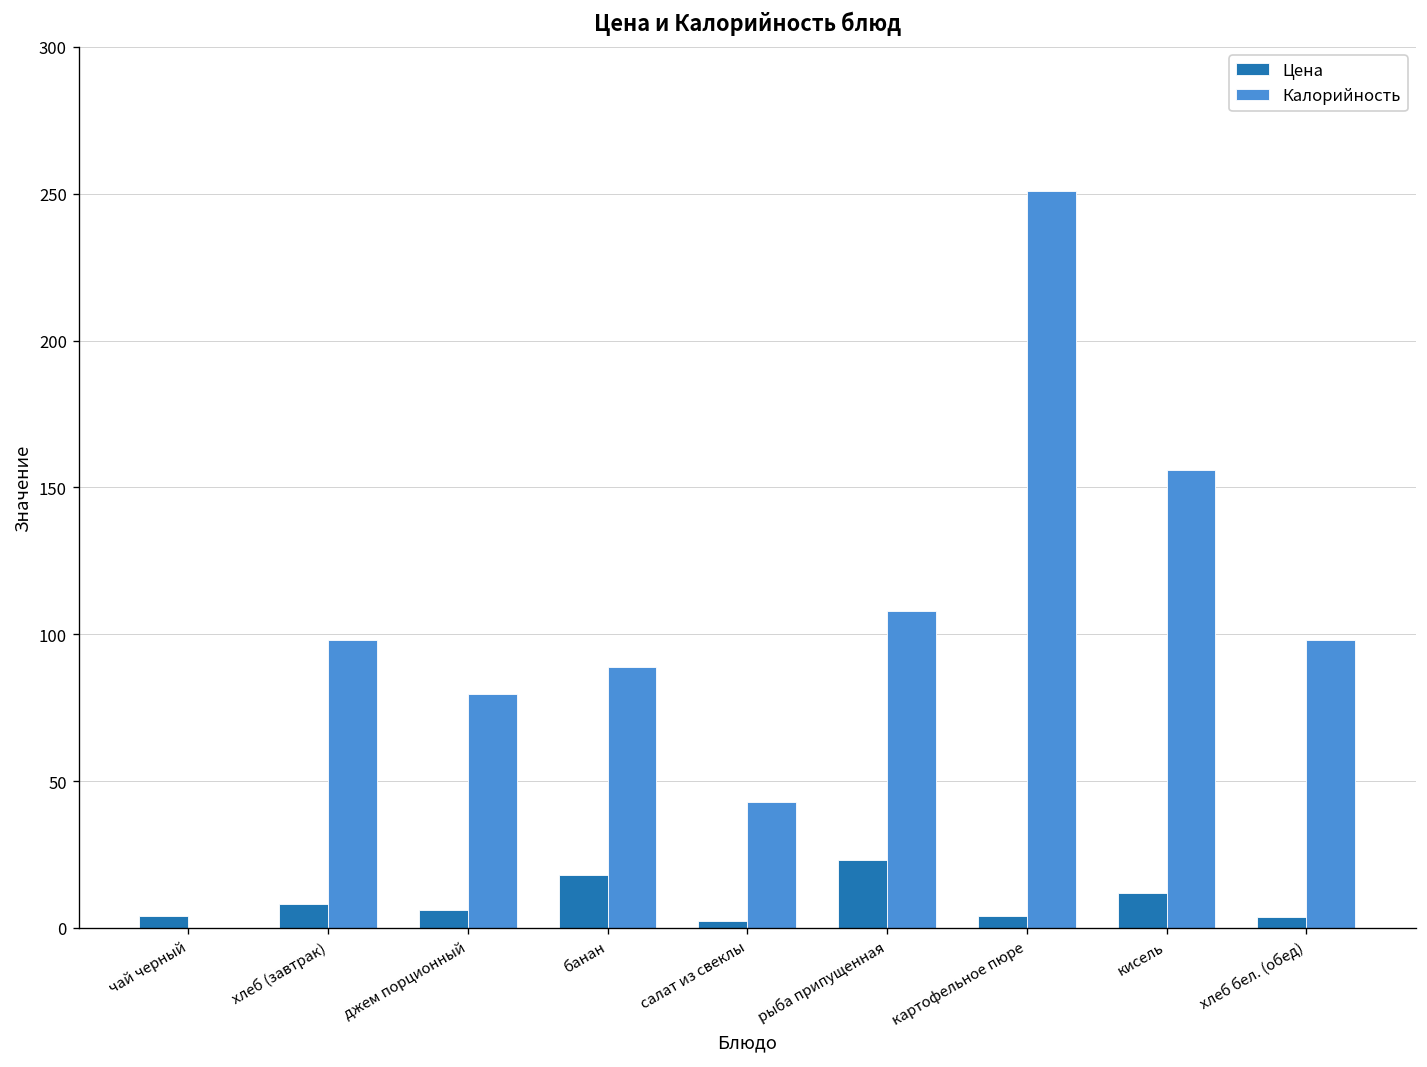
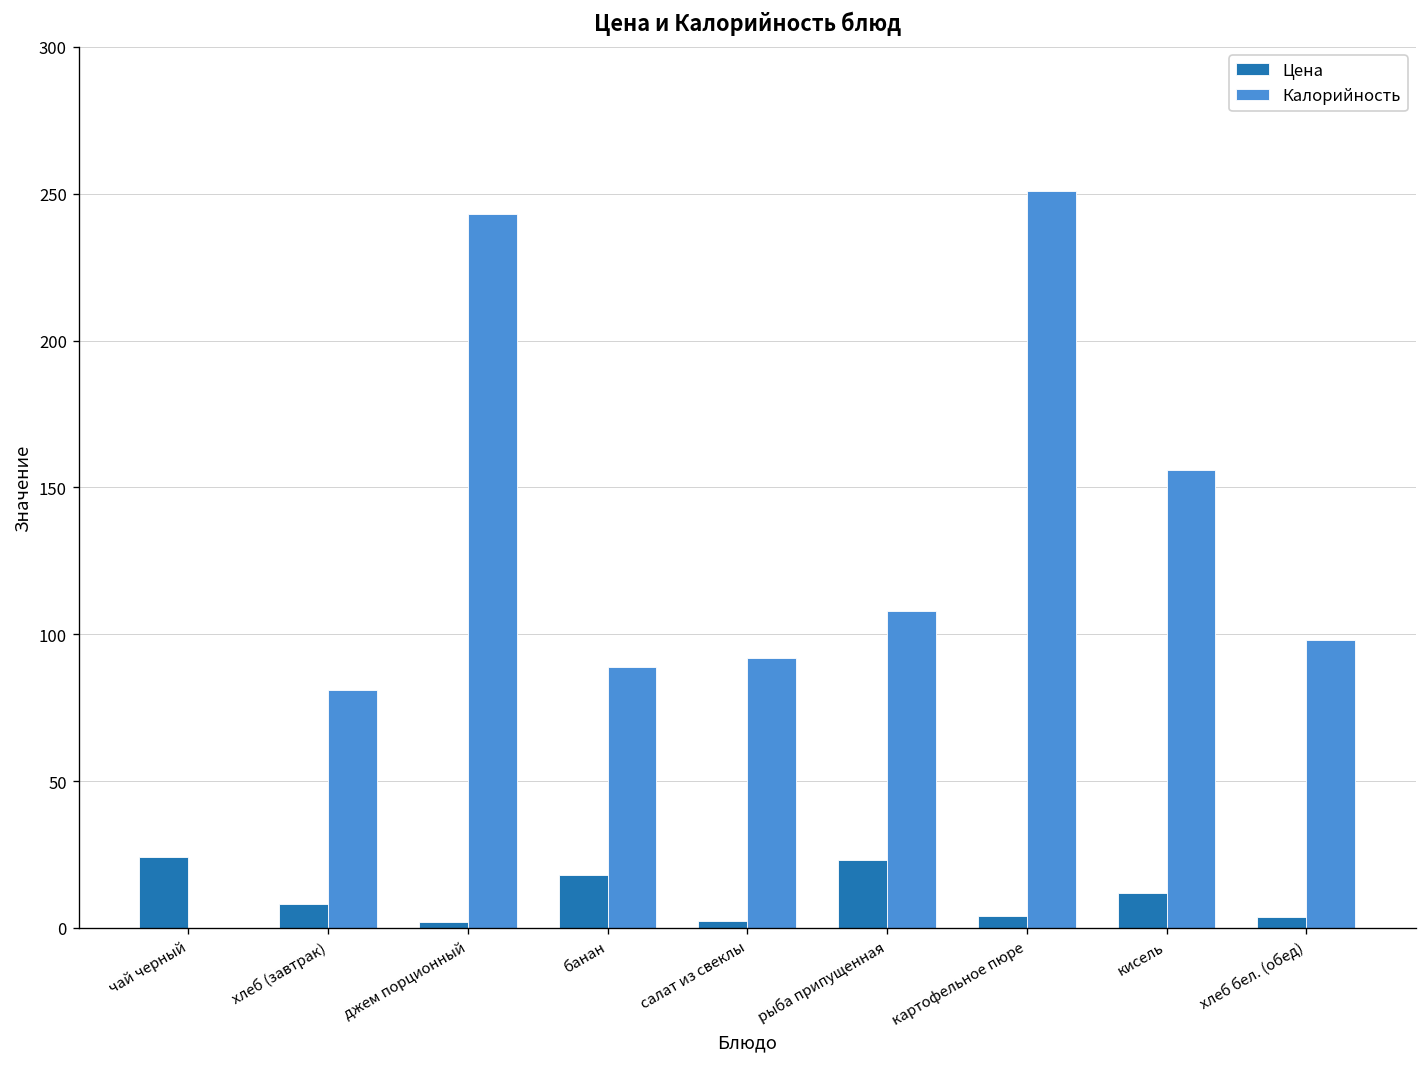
  {
    "Цена": {
-     "чай черный": 4,
+     "чай черный": 24,
      "хлеб (завтрак)": 8,
-     "джем порционный": 6,
+     "джем порционный": 2,
      "банан": 18,
      "салат из свеклы": 2,
      "рыба припущенная": 23,
      "картофельное пюре": 4,
      "кисель": 12,
      "хлеб бел. (обед)": 4
    },
    "Калорийность": {
      "чай черный": 0,
-     "хлеб (завтрак)": 98,
-     "джем порционный": 80,
+     "хлеб (завтрак)": 81,
+     "джем порционный": 243,
      "банан": 89,
-     "салат из свеклы": 43,
+     "салат из свеклы": 92,
      "рыба припущенная": 108,
      "картофельное пюре": 251,
      "кисель": 156,
      "хлеб бел. (обед)": 98
    }
  }
